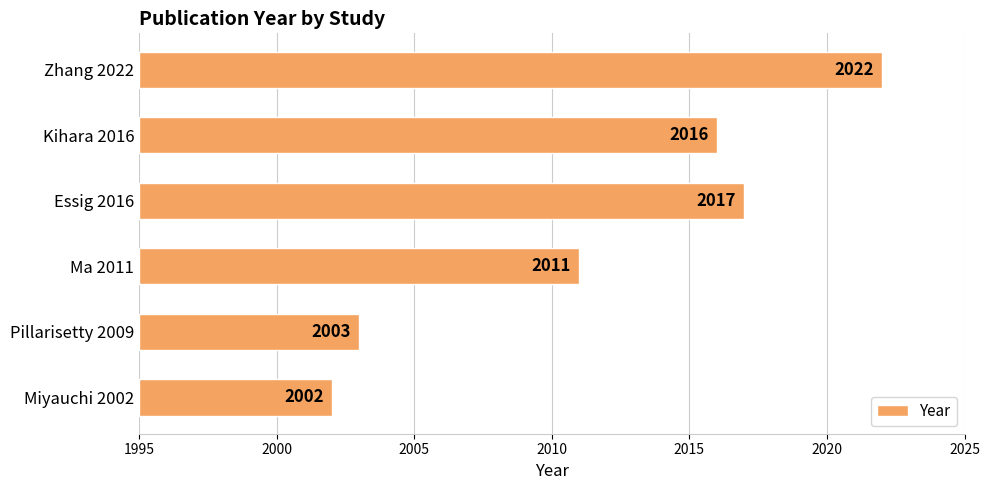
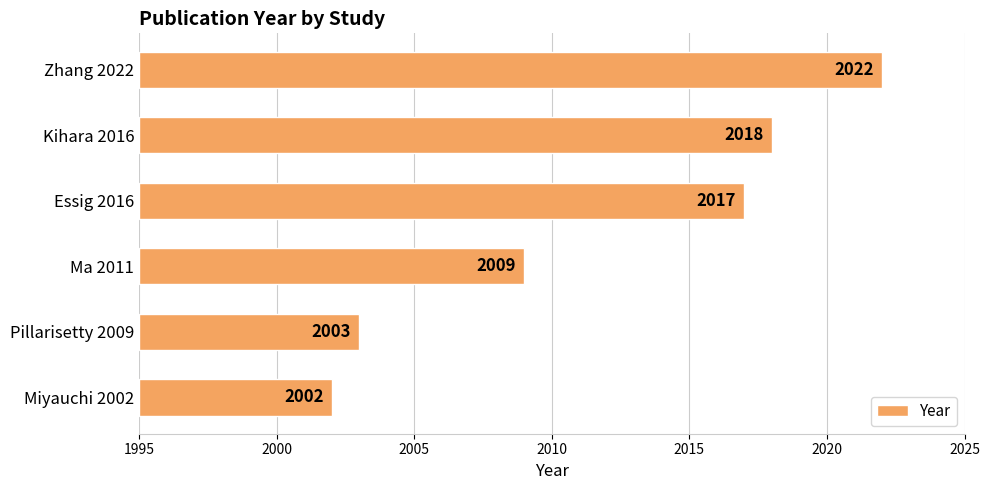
  {
-   "Kihara 2016": 2016,
-   "Ma 2011": 2011
+   "Kihara 2016": 2018,
+   "Ma 2011": 2009
  }
